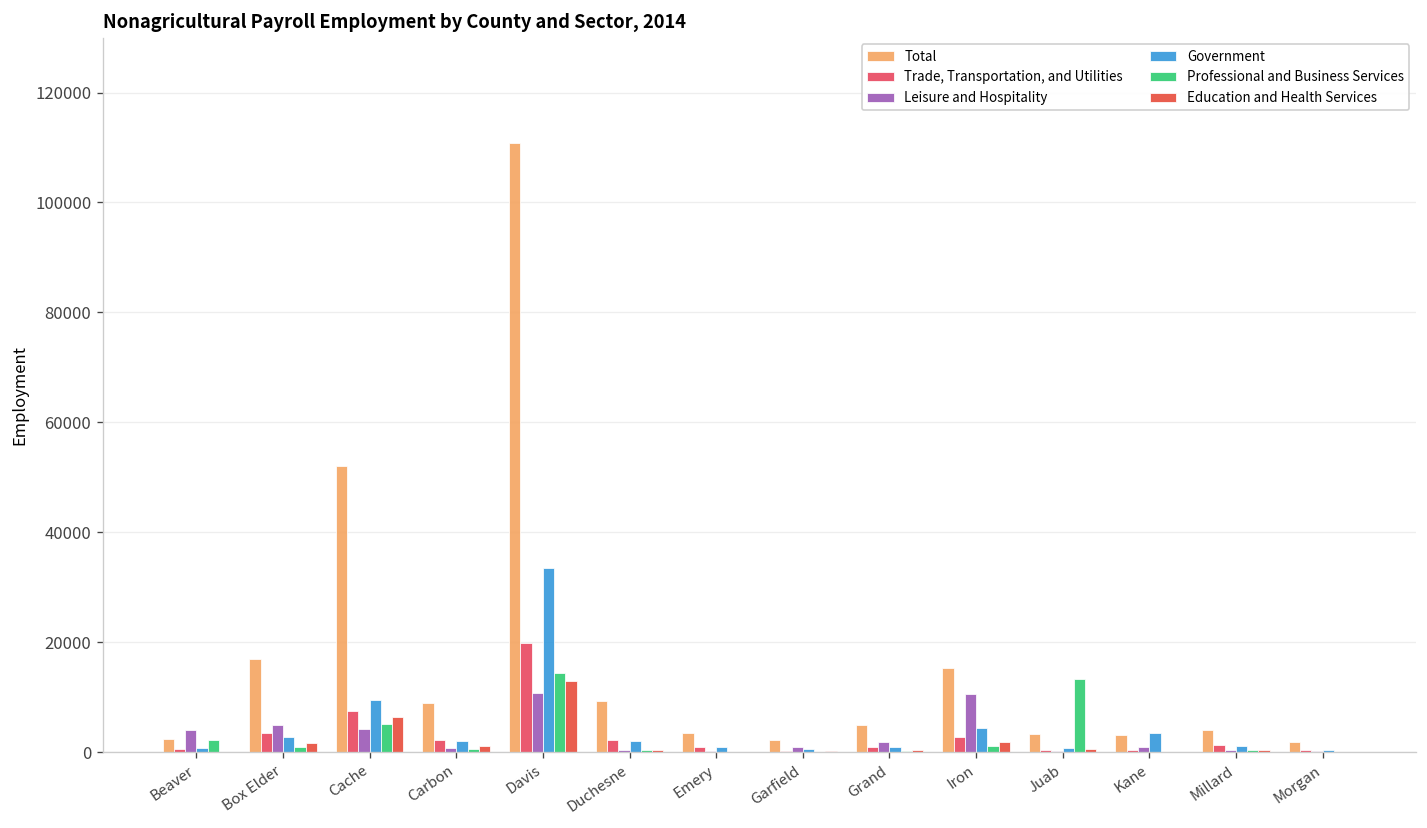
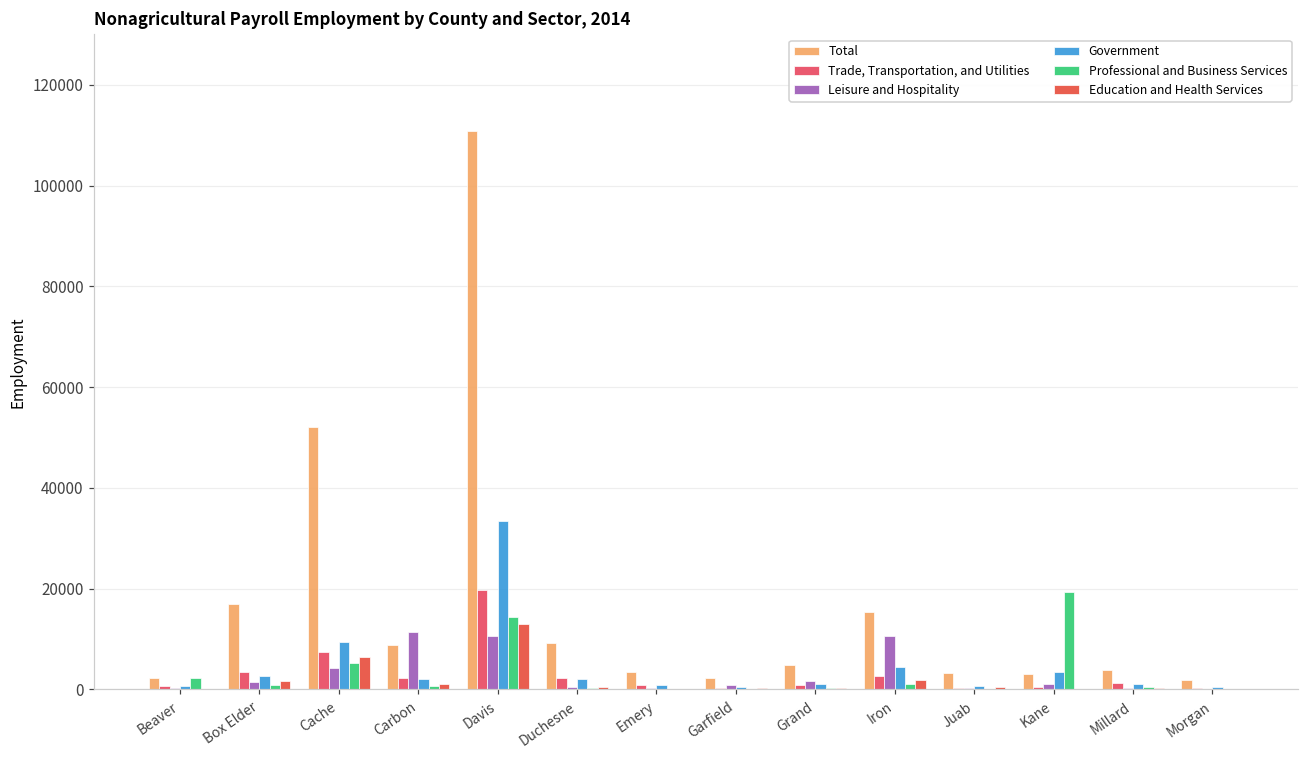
  {
    "Total": {
      "Beaver": 2000,
      "Box Elder": 17000,
      "Cache": 52000,
      "Carbon": 9000,
      "Davis": 111000,
      "Duchesne": 9000,
      "Emery": 3000,
      "Garfield": 2000,
      "Grand": 5000,
      "Iron": 15000,
      "Juab": 3000,
      "Kane": 3000,
      "Millard": 4000,
      "Morgan": 2000
    },
    "Leisure and Hospitality": {
-     "Beaver": 4000,
-     "Box Elder": 5000,
+     "Beaver": 0,
+     "Box Elder": 1000,
      "Cache": 4000,
-     "Carbon": 1000,
+     "Carbon": 11000,
      "Davis": 11000,
      "Garfield": 1000,
      "Grand": 2000,
      "Iron": 11000,
      "Kane": 1000
    },
    "Government": {
      "Beaver": 1000,
      "Box Elder": 3000,
      "Cache": 9000,
      "Carbon": 2000,
      "Davis": 33000,
      "Duchesne": 2000,
      "Emery": 1000,
      "Garfield": 1000,
      "Grand": 1000,
      "Iron": 4000,
      "Juab": 1000,
      "Kane": 3000,
      "Millard": 1000
    },
    "Professional and Business Services": {
      "Beaver": 2000,
      "Box Elder": 1000,
      "Cache": 5000,
      "Carbon": 1000,
      "Davis": 14000,
      "Iron": 1000,
-     "Juab": 13000,
-     "Kane": 0
+     "Juab": 0,
+     "Kane": 19000
    }
  }
